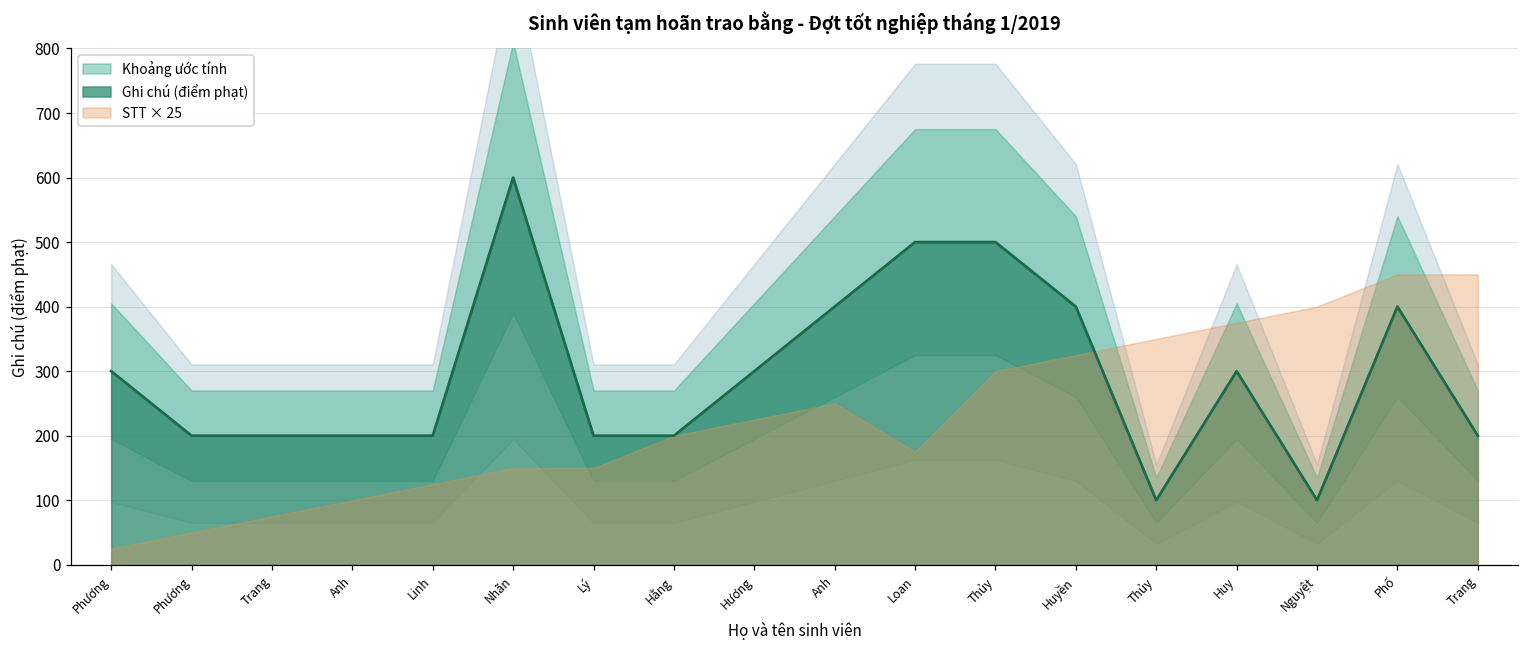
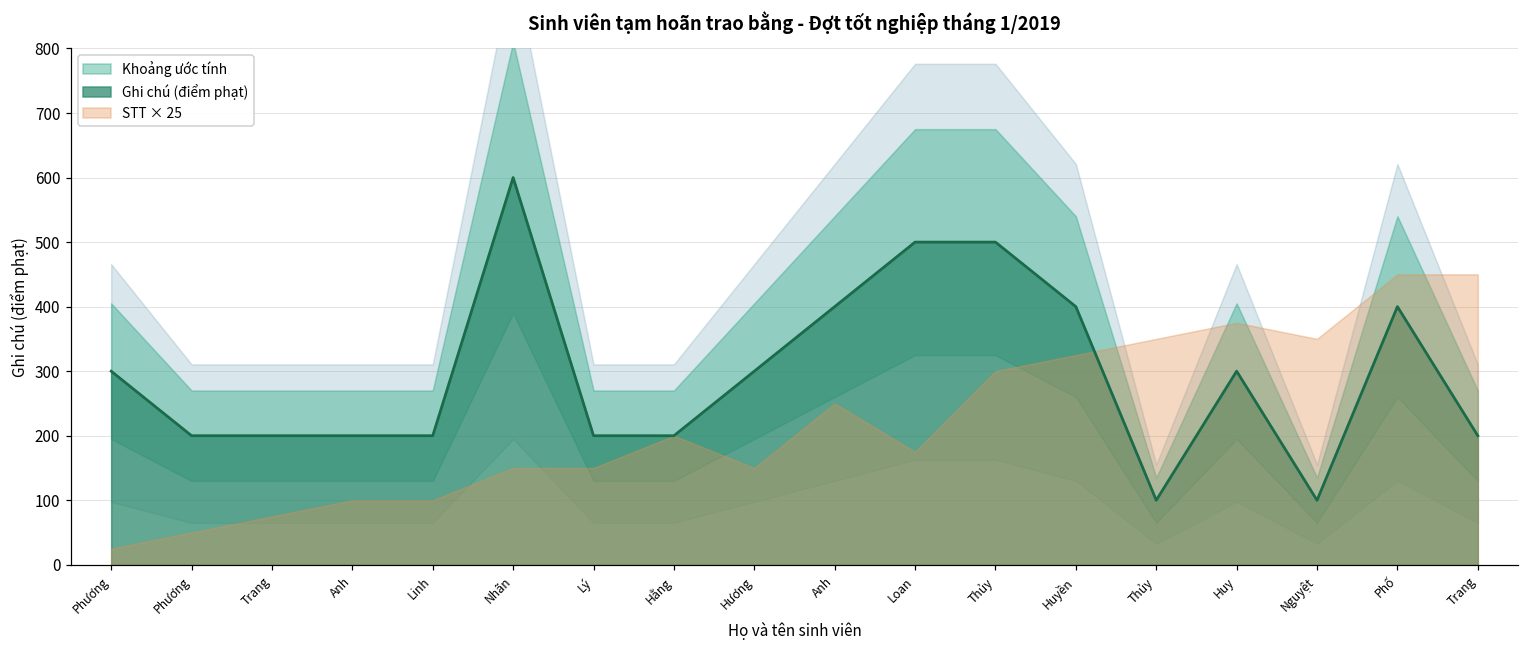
  {
    "STT × 25": {
-     "Linh": 130,
+     "Linh": 100,
      "Nhãn": 150,
      "Lý": 150,
-     "Hương": 230,
+     "Hương": 150,
      "Loan": 180,
      "Huyền": 330,
      "Huy": 380,
-     "Nguyệt": 400,
+     "Nguyệt": 350,
      "Phố": 450
    }
  }
